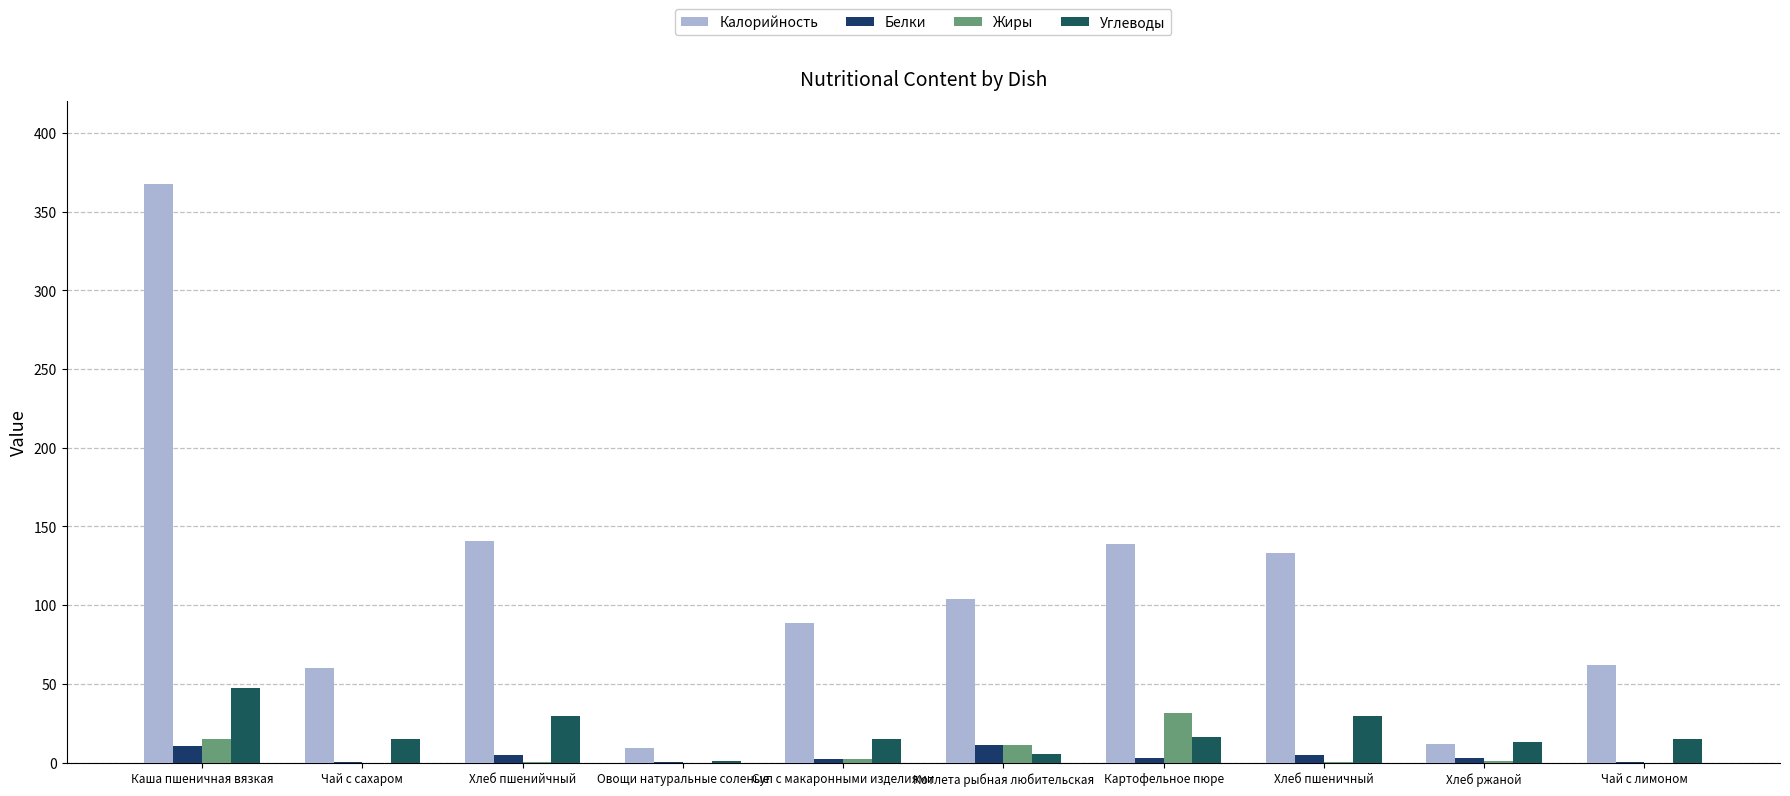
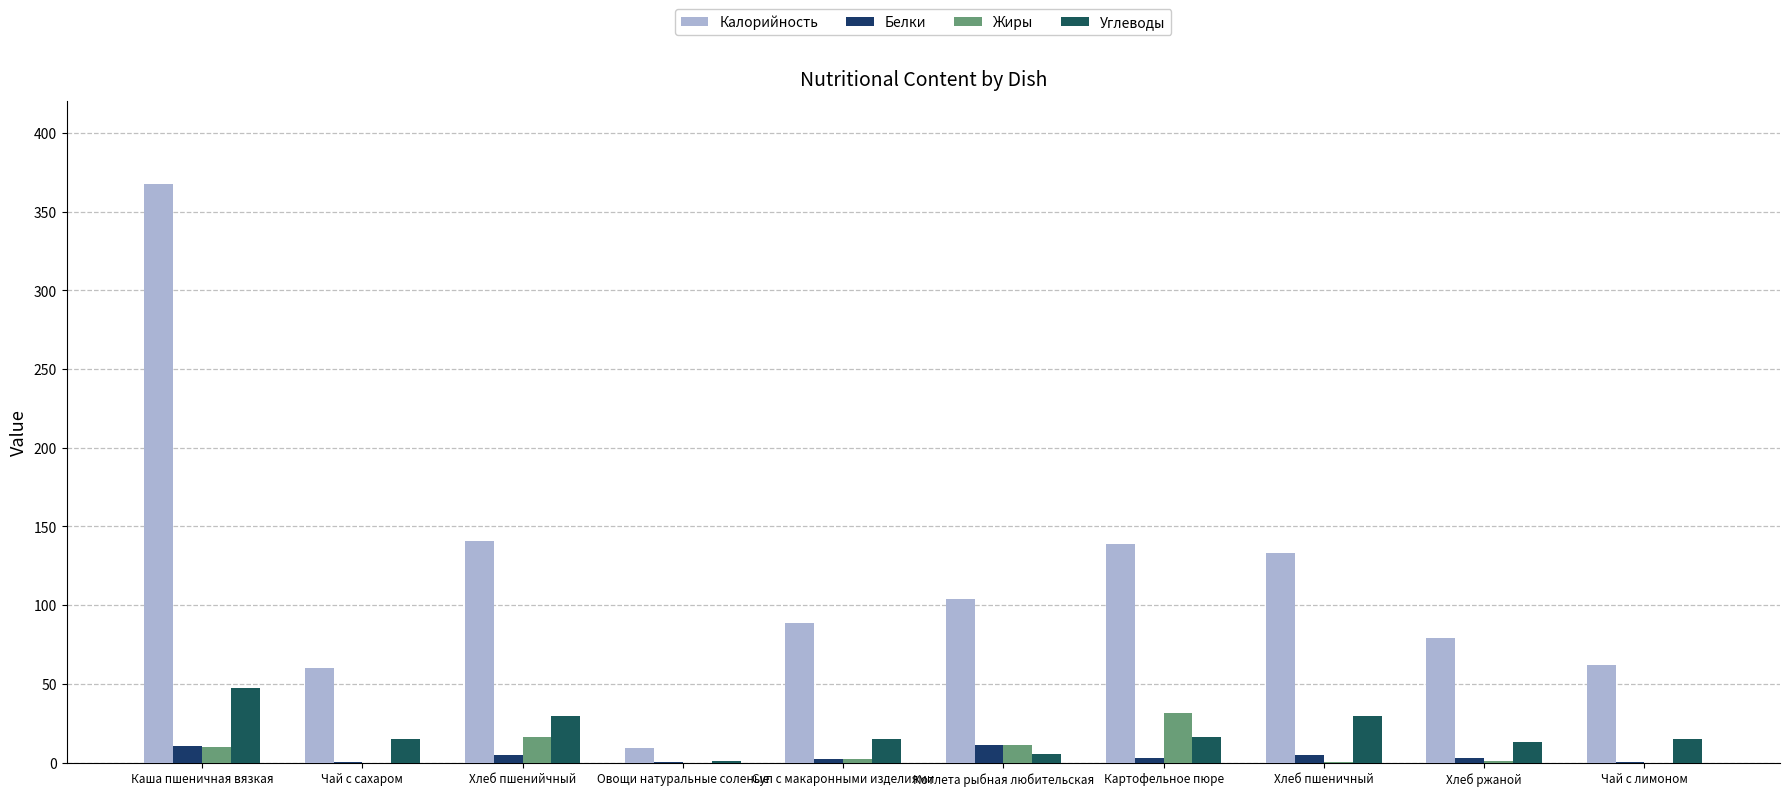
  {
    "Калорийность": {
      "Каша пшеничная вязкая": 367,
      "Чай с сахаром": 60,
      "Хлеб пшенийчный": 141,
      "Овощи натуральные соленые": 9,
      "Суп с макаронными изделиями": 89,
      "Котлета рыбная любительская": 104,
      "Картофельное пюре": 139,
      "Хлеб пшеничный": 133,
-     "Хлеб ржаной": 12,
+     "Хлеб ржаной": 79,
      "Чай с лимоном": 62
    },
    "Жиры": {
-     "Каша пшеничная вязкая": 15,
+     "Каша пшеничная вязкая": 10,
      "Чай с сахаром": 0,
-     "Хлеб пшенийчный": 0,
+     "Хлеб пшенийчный": 16,
      "Суп с макаронными изделиями": 2,
      "Котлета рыбная любительская": 11,
      "Картофельное пюре": 31,
      "Чай с лимоном": 0
    }
  }
